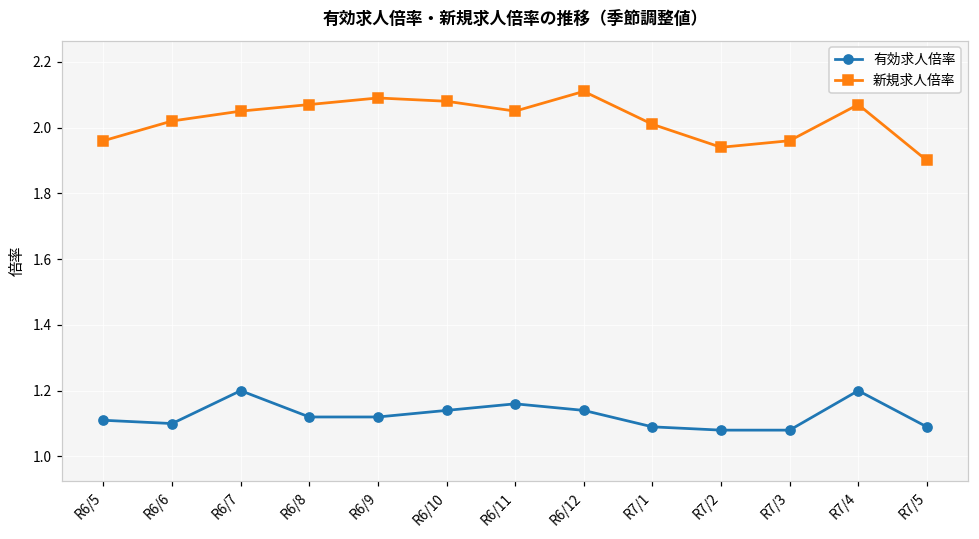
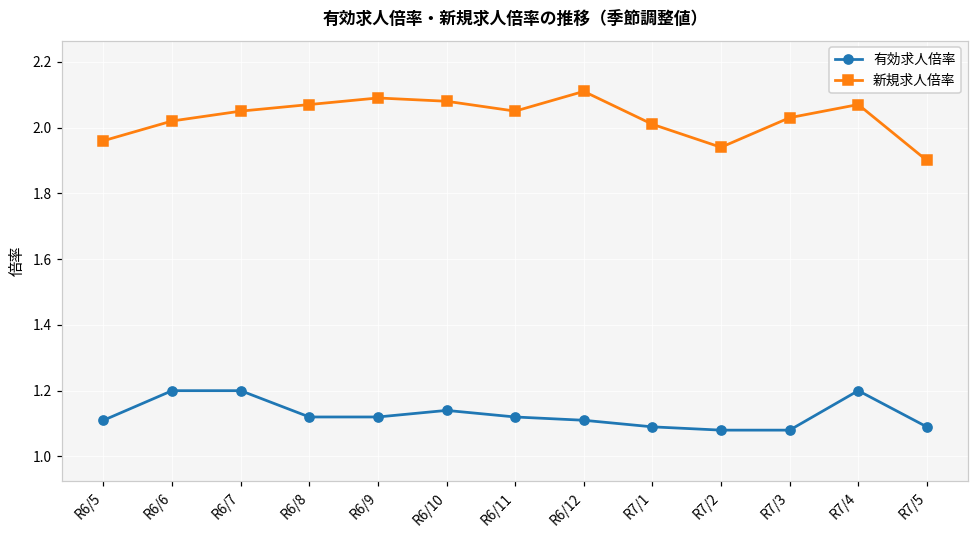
  {
    "有効求人倍率": {
      "R6/5": 1.11,
-     "R6/6": 1.1,
+     "R6/6": 1.2,
      "R6/7": 1.20,
      "R6/8": 1.12,
      "R6/9": 1.12,
      "R6/10": 1.14,
-     "R6/11": 1.16,
-     "R6/12": 1.14,
+     "R6/11": 1.12,
+     "R6/12": 1.11,
      "R7/1": 1.09,
      "R7/2": 1.08,
      "R7/3": 1.08,
      "R7/4": 1.20,
      "R7/5": 1.09
    },
    "新規求人倍率": {
      "R6/5": 1.96,
      "R6/6": 2.02,
      "R6/7": 2.05,
      "R6/8": 2.07,
      "R6/9": 2.09,
      "R6/10": 2.08,
      "R6/11": 2.05,
      "R6/12": 2.11,
      "R7/1": 2.01,
      "R7/2": 1.94,
-     "R7/3": 1.96,
+     "R7/3": 2.03,
      "R7/4": 2.07,
      "R7/5": 1.90
    }
  }
